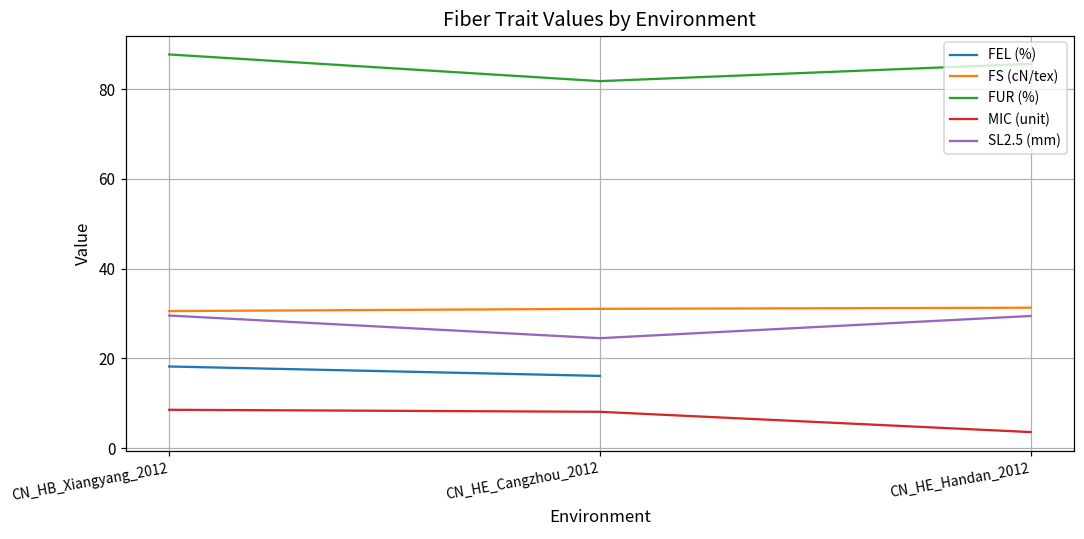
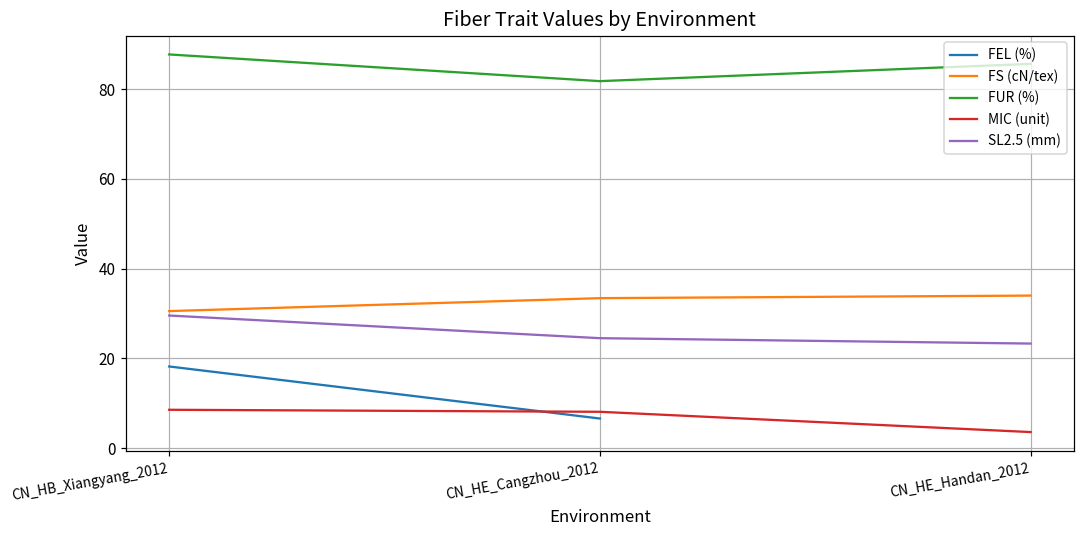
  {
    "FEL (%)": {
      "CN_HB_Xiangyang_2012": 18,
-     "CN_HE_Cangzhou_2012": 16
+     "CN_HE_Cangzhou_2012": 7
    },
    "FS (cN/tex)": {
      "CN_HB_Xiangyang_2012": 31,
-     "CN_HE_Cangzhou_2012": 31,
-     "CN_HE_Handan_2012": 31
+     "CN_HE_Cangzhou_2012": 33,
+     "CN_HE_Handan_2012": 34
    },
    "FUR (%)": {
      "CN_HB_Xiangyang_2012": 88,
      "CN_HE_Cangzhou_2012": 82
    },
    "MIC (unit)": {
      "CN_HB_Xiangyang_2012": 9,
      "CN_HE_Cangzhou_2012": 8,
      "CN_HE_Handan_2012": 4
    },
    "SL2.5 (mm)": {
      "CN_HB_Xiangyang_2012": 30,
      "CN_HE_Cangzhou_2012": 25,
-     "CN_HE_Handan_2012": 29
+     "CN_HE_Handan_2012": 23
    }
  }
